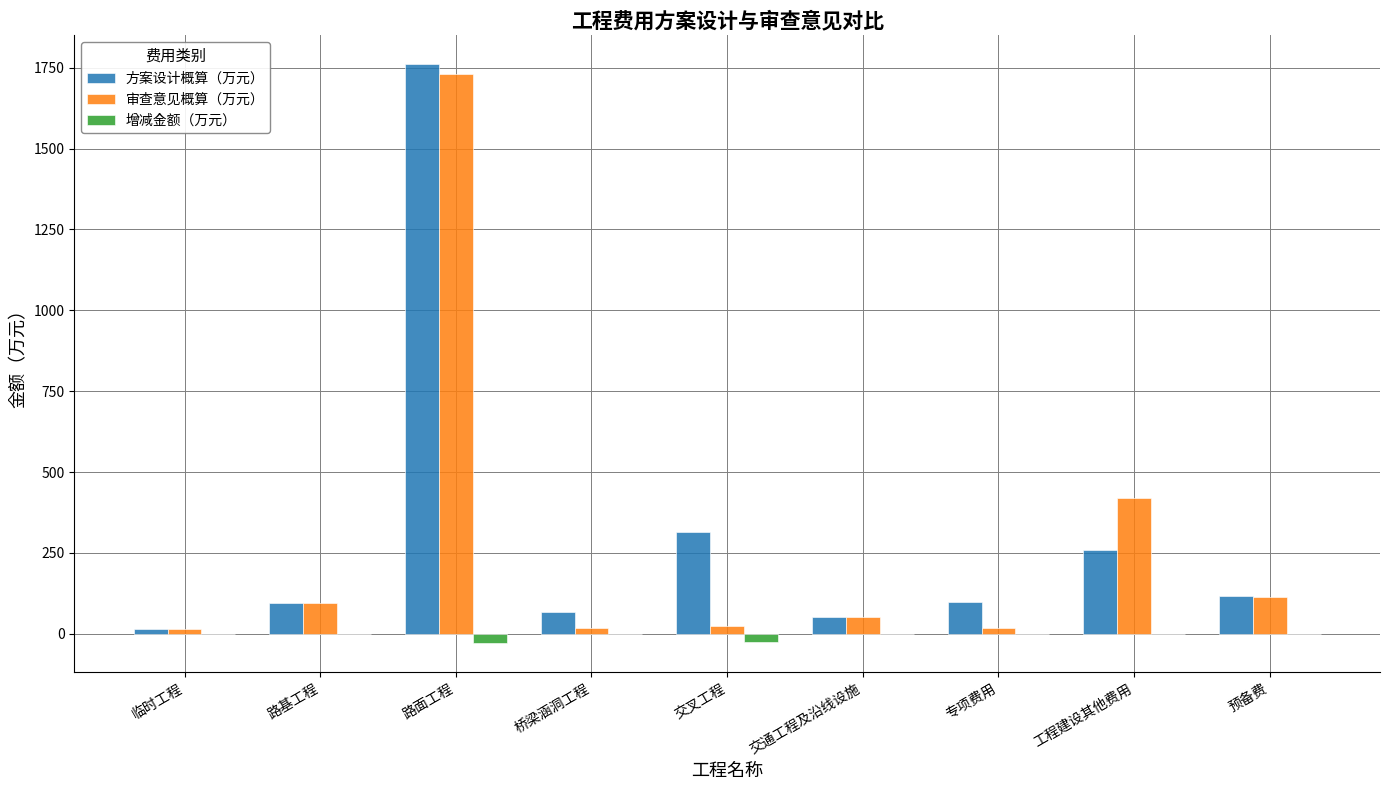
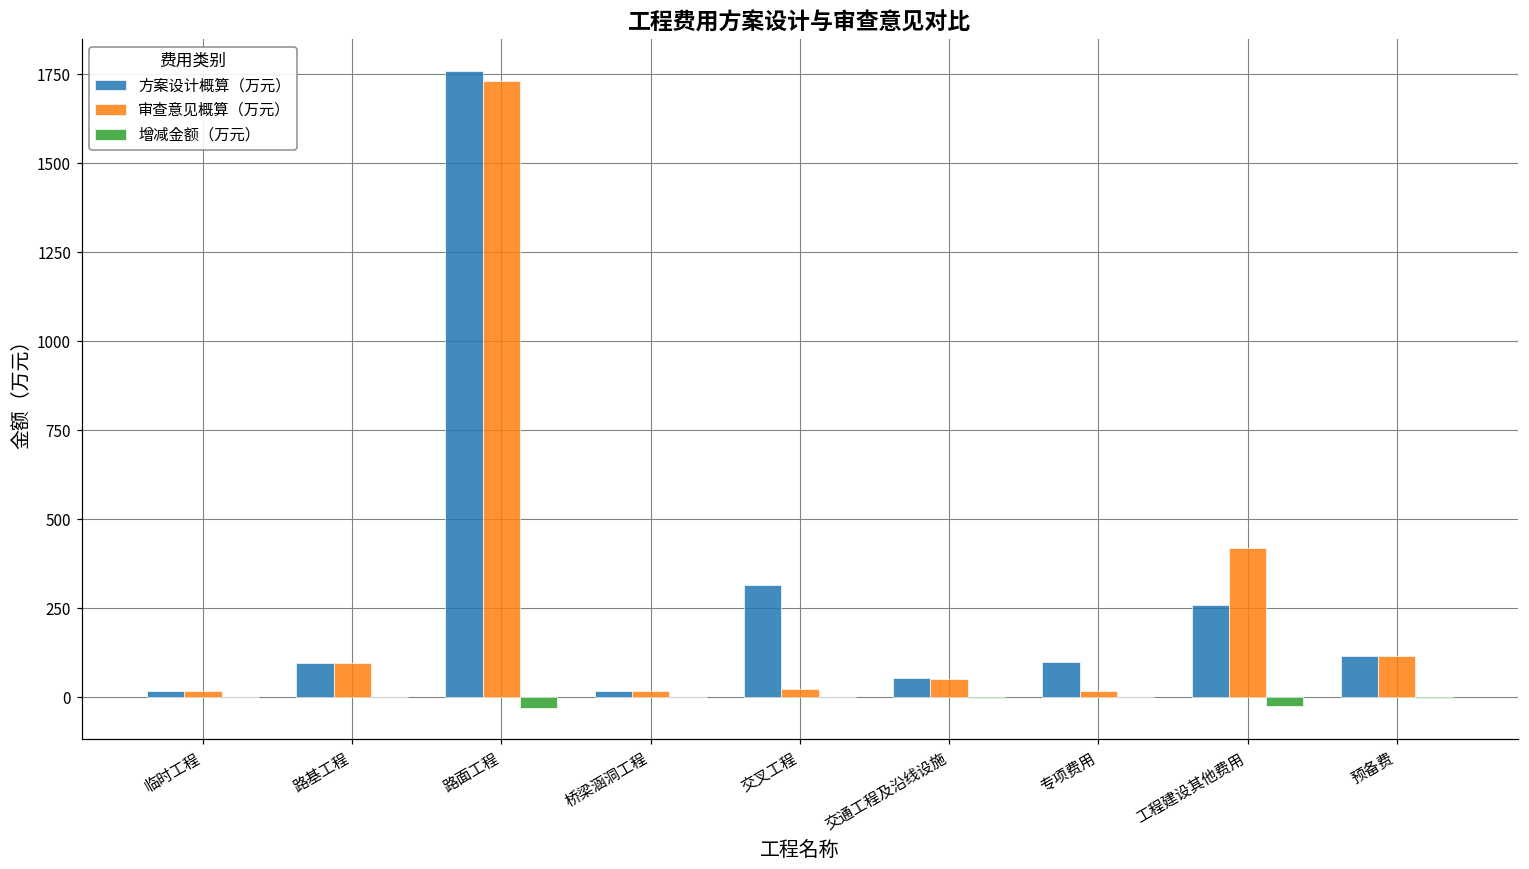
  {
    "方案设计概算（万元）": {
      "临时工程": 20,
      "路基工程": 100,
      "路面工程": 1760,
-     "桥梁涵洞工程": 70,
+     "桥梁涵洞工程": 20,
      "交叉工程": 320,
      "交通工程及沿线设施": 50,
      "专项费用": 100,
      "工程建设其他费用": 260,
      "预备费": 120
    },
    "审查意见概算（万元）": {
      "临时工程": 20,
      "路基工程": 100,
      "路面工程": 1730,
      "桥梁涵洞工程": 20,
      "交叉工程": 20,
      "交通工程及沿线设施": 50,
      "专项费用": 20,
      "工程建设其他费用": 420,
      "预备费": 110
    },
    "增减金额（万元）": {
      "路面工程": -30,
-     "交叉工程": -30,
-     "工程建设其他费用": 0
+     "交叉工程": 0,
+     "工程建设其他费用": -30
    }
  }
